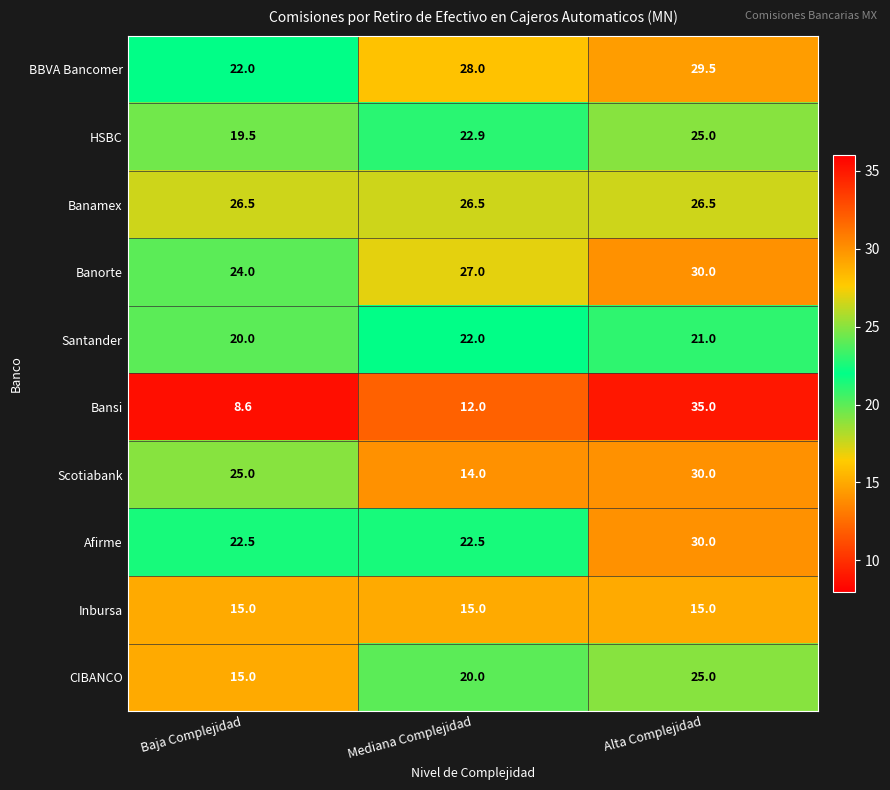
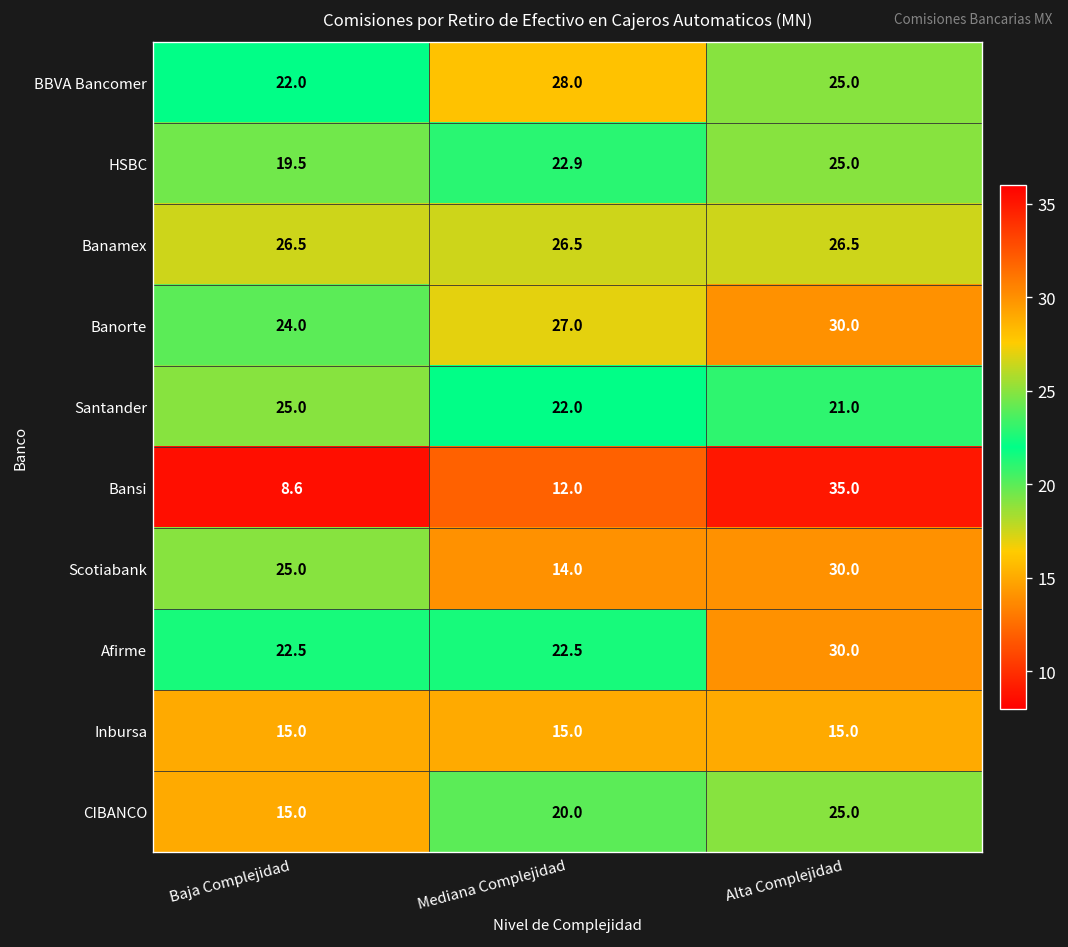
  {
    "BBVA Bancomer": {
      "Baja Complejidad": 22.0,
      "Mediana Complejidad": 28.0,
-     "Alta Complejidad": 29.5
+     "Alta Complejidad": 25.0
    },
    "HSBC": {
      "Baja Complejidad": 19.5,
      "Mediana Complejidad": 22.9,
      "Alta Complejidad": 25.0
    },
    "Banamex": {
      "Baja Complejidad": 26.5,
      "Mediana Complejidad": 26.5,
      "Alta Complejidad": 26.5
    },
    "Banorte": {
      "Baja Complejidad": 24.0,
      "Mediana Complejidad": 27.0,
      "Alta Complejidad": 30.0
    },
    "Santander": {
-     "Baja Complejidad": 20.0,
+     "Baja Complejidad": 25.0,
      "Mediana Complejidad": 22.0,
      "Alta Complejidad": 21.0
    },
    "Bansi": {
      "Baja Complejidad": 8.6,
      "Mediana Complejidad": 12.0,
      "Alta Complejidad": 35.0
    },
    "Scotiabank": {
      "Baja Complejidad": 25.0,
      "Mediana Complejidad": 14.0,
      "Alta Complejidad": 30.0
    },
    "Afirme": {
      "Baja Complejidad": 22.5,
      "Mediana Complejidad": 22.5,
      "Alta Complejidad": 30.0
    },
    "Inbursa": {
      "Baja Complejidad": 15.0,
      "Mediana Complejidad": 15.0,
      "Alta Complejidad": 15.0
    },
    "CIBANCO": {
      "Baja Complejidad": 15.0,
      "Mediana Complejidad": 20.0,
      "Alta Complejidad": 25.0
    }
  }
